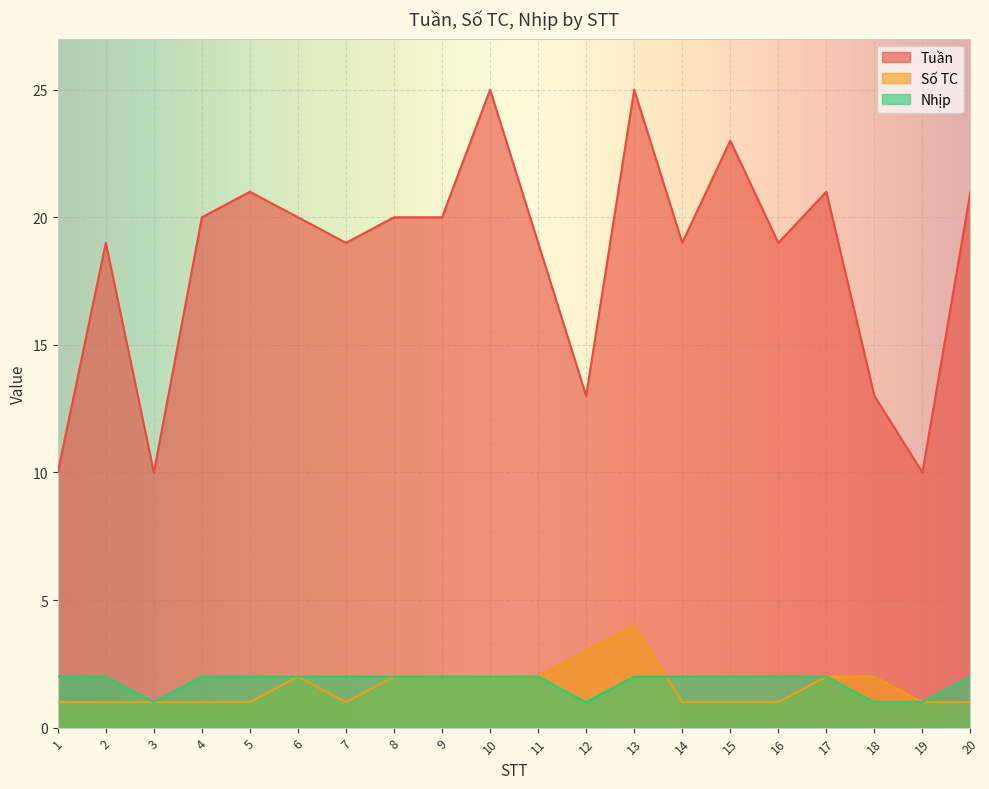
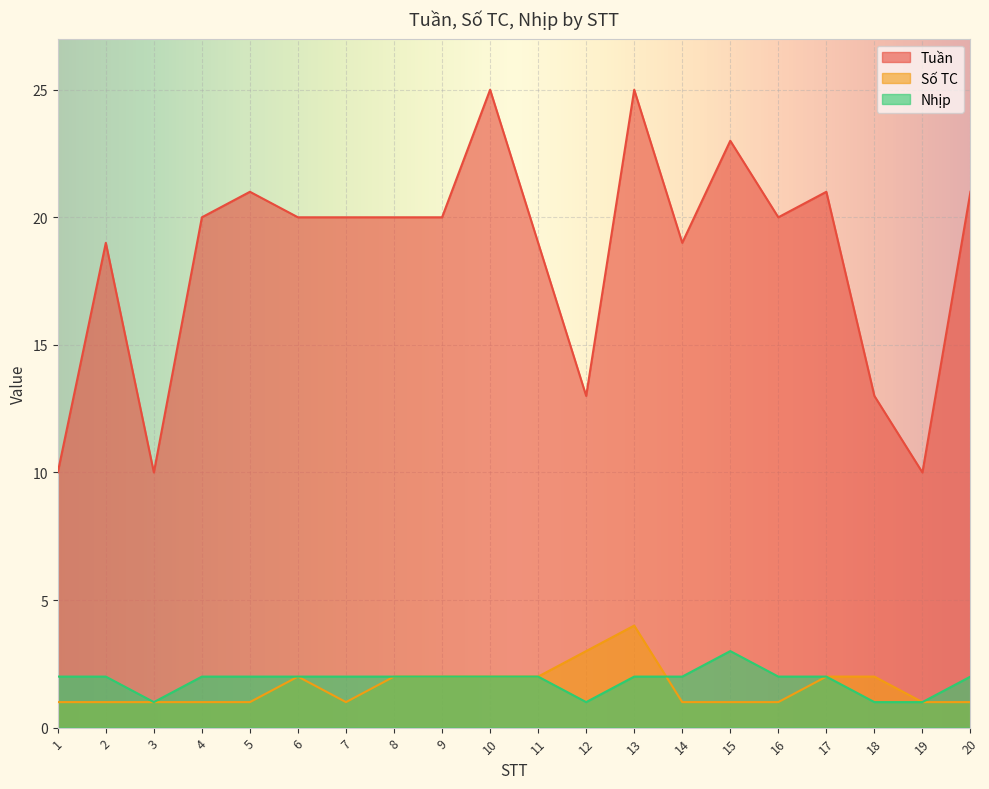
  {
    "Tuần": {
      "1": 10,
      "2": 19,
      "3": 10,
      "4": 20,
      "5": 21,
      "6": 20,
-     "7": 19,
+     "7": 20,
      "8": 20,
      "9": 20,
      "10": 25,
      "11": 19,
      "12": 13,
      "13": 25,
      "14": 19,
      "15": 23,
-     "16": 19,
+     "16": 20,
      "17": 21,
      "18": 13,
      "19": 10,
      "20": 21
    },
    "Số TC": {
      "1": 1,
      "2": 1,
      "4": 1,
      "5": 1,
      "7": 1,
      "12": 3,
      "13": 4,
      "14": 1,
      "15": 1,
      "16": 1,
      "18": 2,
      "20": 1
    },
    "Nhịp": {
      "1": 2,
      "2": 2,
      "4": 2,
      "5": 2,
      "7": 2,
      "12": 1,
      "13": 2,
      "14": 2,
-     "15": 2,
+     "15": 3,
      "16": 2,
      "18": 1,
      "20": 2
    }
  }
